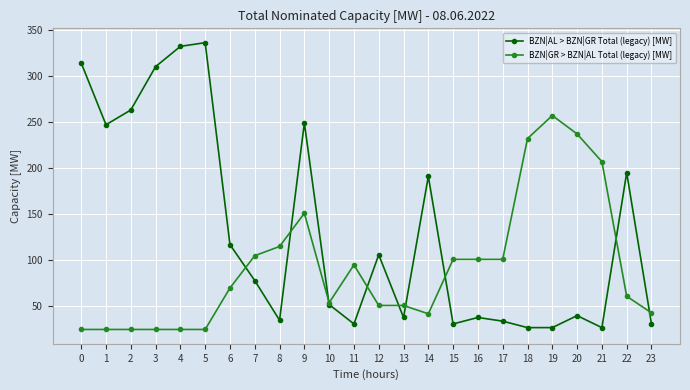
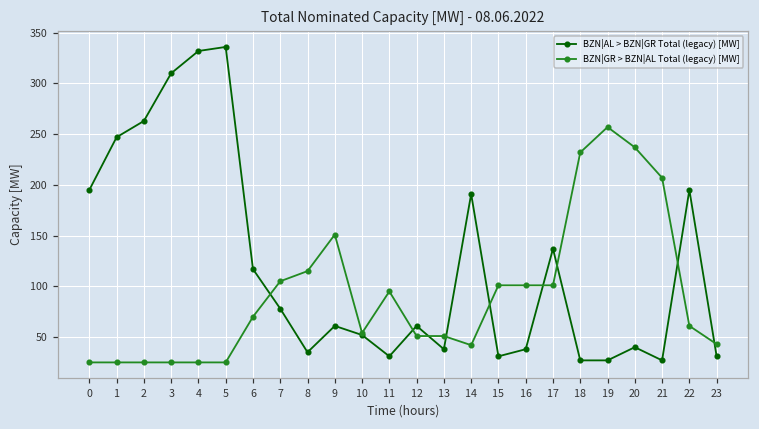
  {
    "BZN|AL > BZN|GR Total (legacy) [MW]": {
-     "0": 310,
+     "0": 200,
      "1": 250,
      "2": 260,
      "3": 310,
      "4": 330,
      "5": 340,
      "6": 120,
      "7": 80,
      "8": 40,
-     "9": 250,
+     "9": 60,
      "11": 30,
-     "12": 110,
+     "12": 60,
      "13": 40,
      "14": 190,
      "15": 30,
      "16": 40,
-     "17": 30,
+     "17": 140,
      "18": 30,
      "19": 30,
      "20": 40,
      "21": 30,
      "22": 200,
      "23": 30
    },
    "BZN|GR > BZN|AL Total (legacy) [MW]": {
      "0": 30,
      "1": 30,
      "2": 30,
      "3": 30,
      "4": 30,
      "5": 30,
      "6": 70,
      "7": 110,
      "8": 120,
      "9": 150,
      "11": 100,
      "12": 50,
      "13": 50,
      "14": 40,
      "15": 100,
      "16": 100,
      "17": 100,
      "18": 230,
      "19": 260,
      "20": 240,
      "21": 210,
      "22": 60,
      "23": 40
    }
  }
